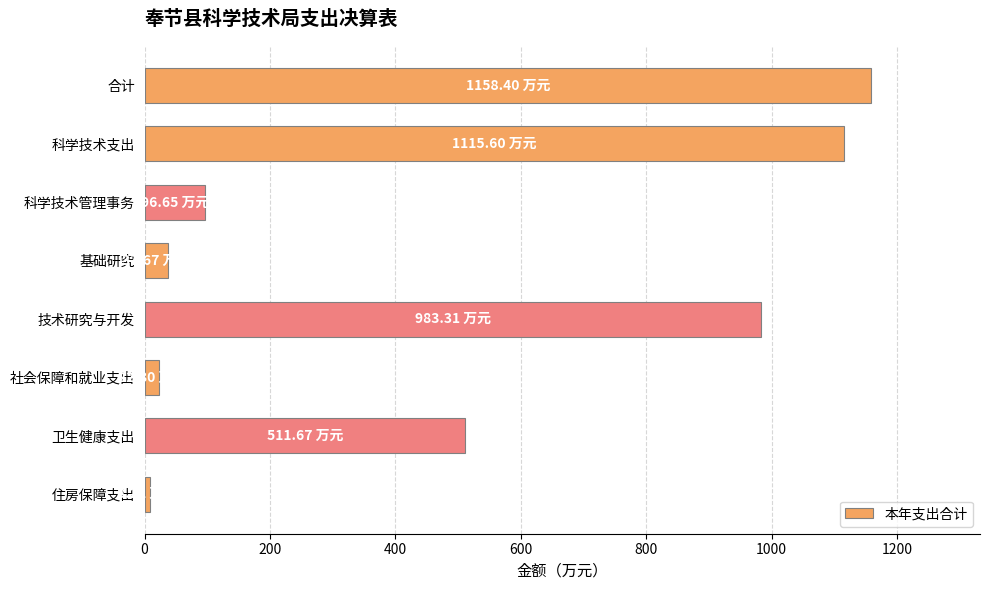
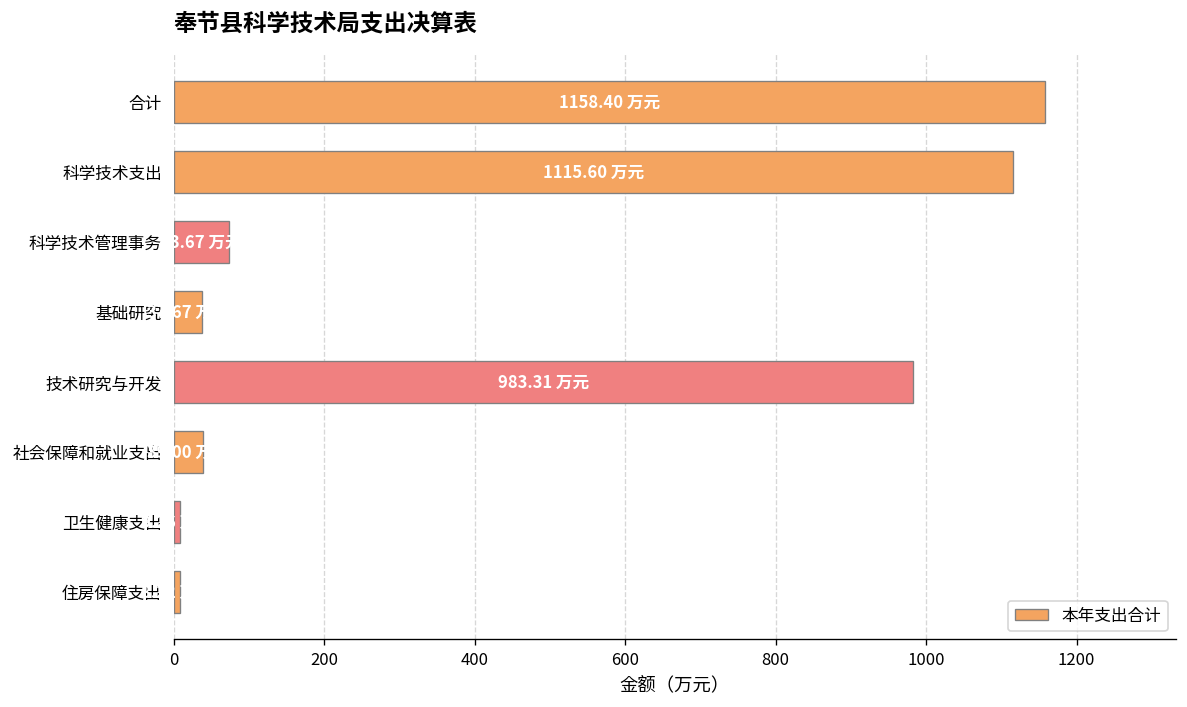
  {
    "合计": 1158.40,
    "科学技术支出": 1115.60,
-   "科学技术管理事务": 96.65,
+   "科学技术管理事务": 73.67,
    "技术研究与开发": 983.31,
-   "社会保障和就业支出": 20,
-   "卫生健康支出": 510
+   "社会保障和就业支出": 40,
+   "卫生健康支出": 10
  }
